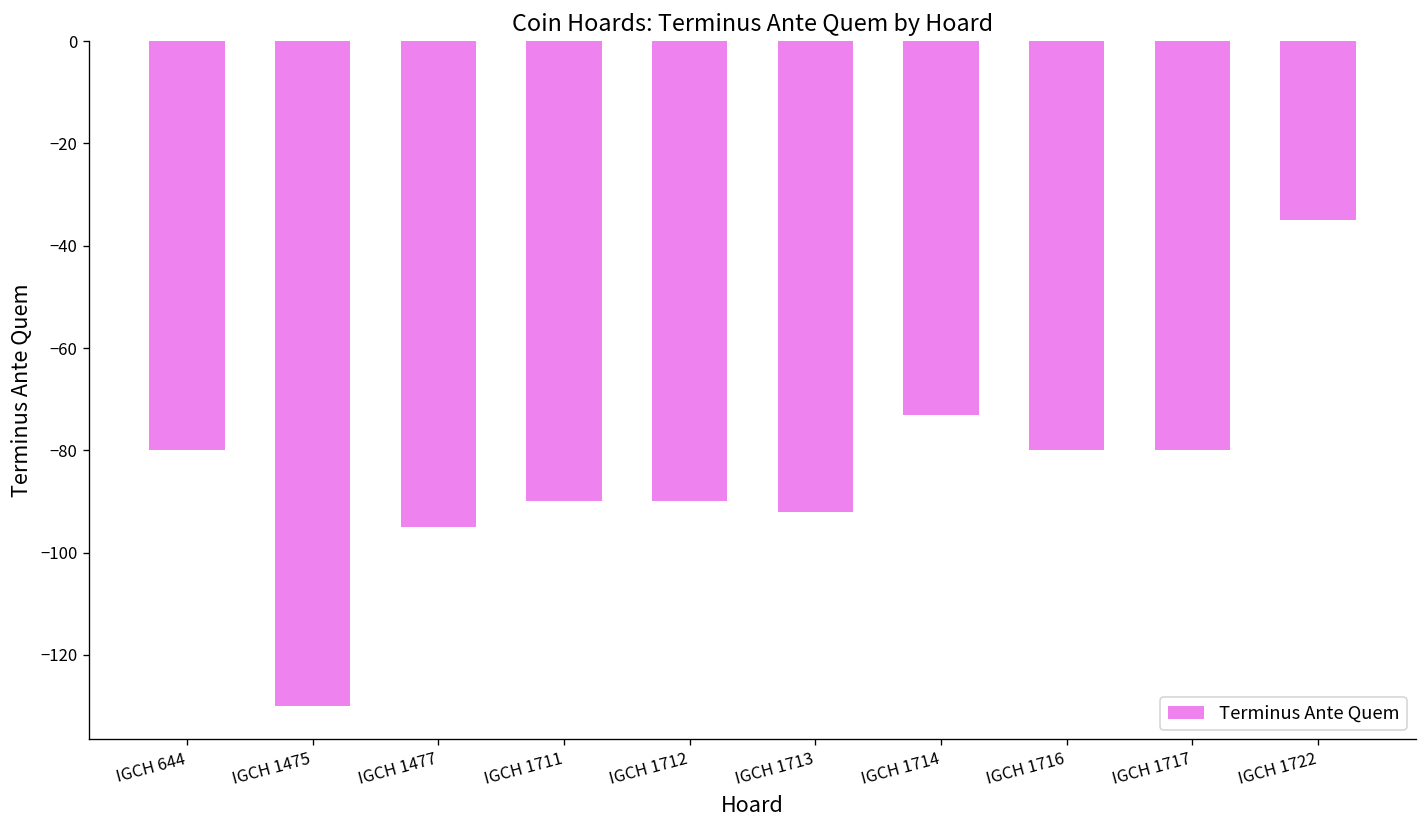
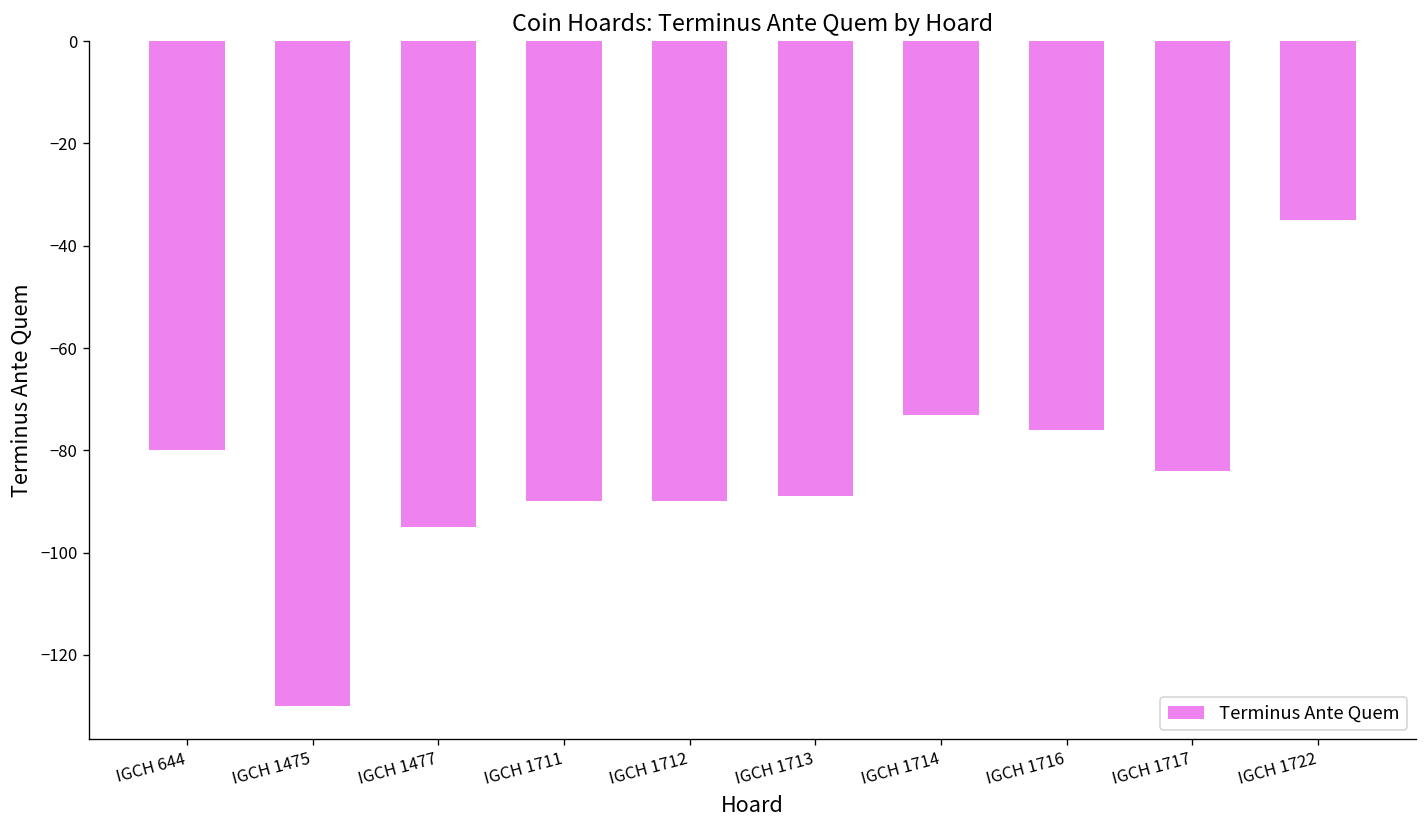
  {
    "IGCH 644": -80,
    "IGCH 1475": -130,
    "IGCH 1477": -95,
    "IGCH 1711": -90,
    "IGCH 1712": -90,
-   "IGCH 1713": -92,
+   "IGCH 1713": -89,
    "IGCH 1714": -73,
-   "IGCH 1716": -80,
-   "IGCH 1717": -80,
+   "IGCH 1716": -76,
+   "IGCH 1717": -84,
    "IGCH 1722": -35
  }
